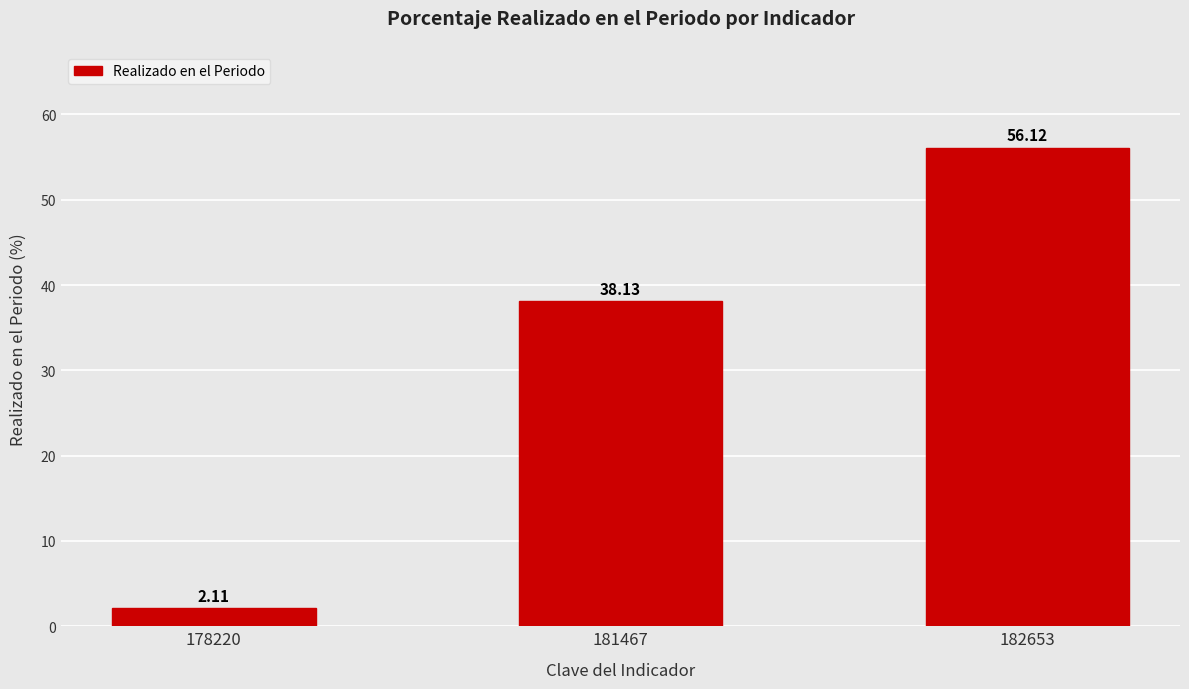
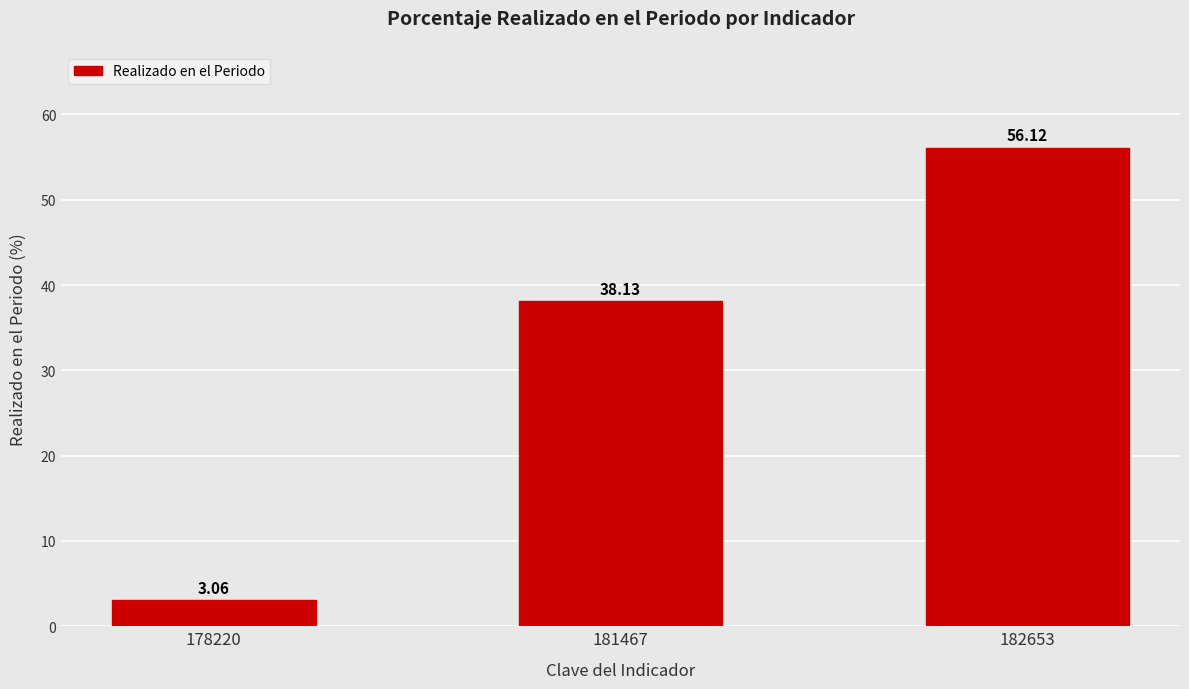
  {
-   "178220": 2.11,
+   "178220": 3.06,
    "181467": 38.13,
    "182653": 56.12
  }
